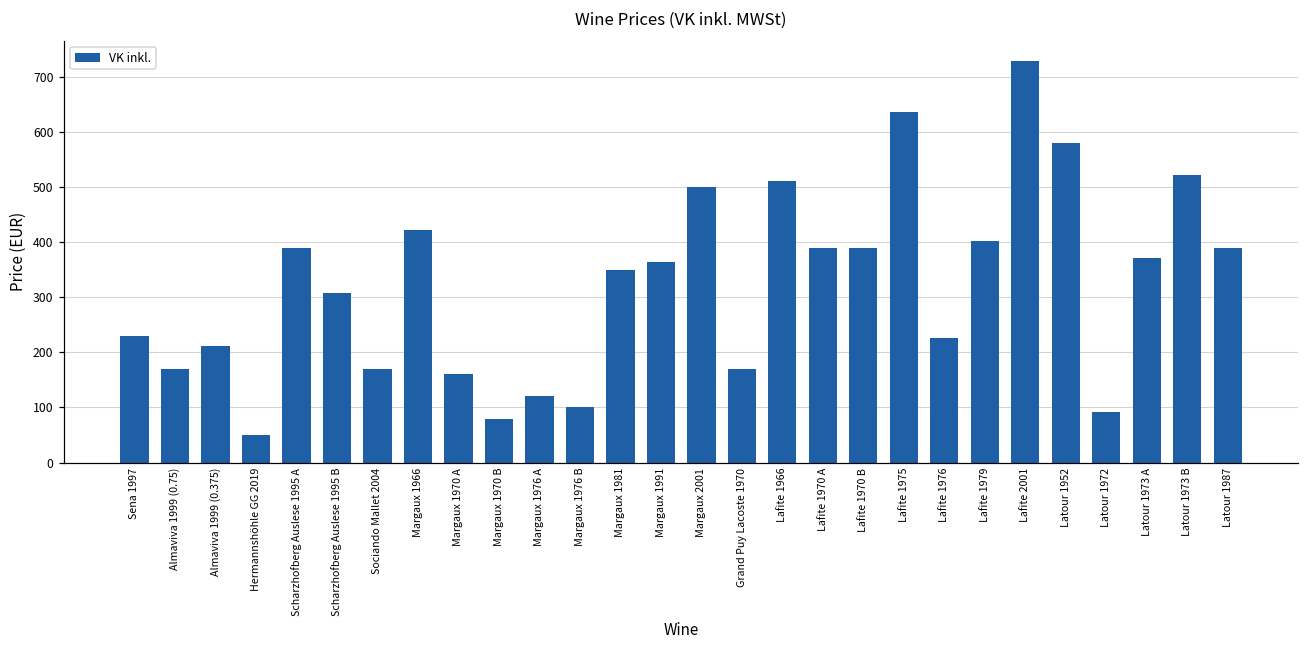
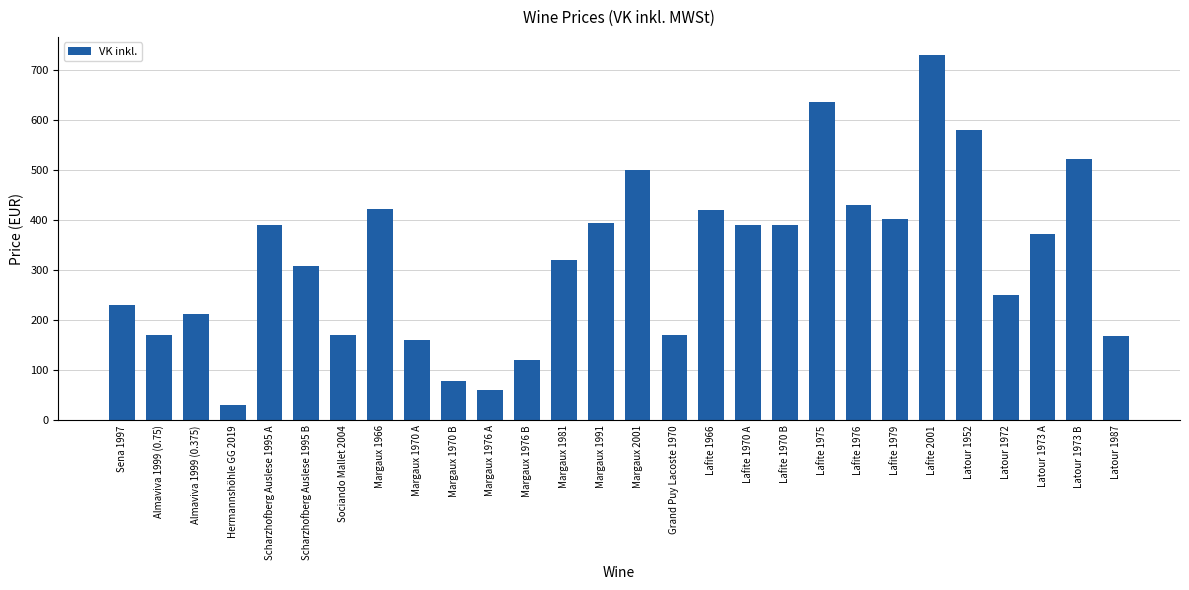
  {
    "Sena 1997": 230,
    "Almaviva 1999 (0.75)": 170,
    "Almaviva 1999 (0.375)": 210,
-   "Hermannshöhle GG 2019": 50,
+   "Hermannshöhle GG 2019": 30,
    "Scharzhofberg Auslese 1995 A": 390,
    "Scharzhofberg Auslese 1995 B": 310,
    "Sociando Mallet 2004": 170,
    "Margaux 1966": 420,
    "Margaux 1970 A": 160,
    "Margaux 1970 B": 80,
-   "Margaux 1976 A": 120,
-   "Margaux 1976 B": 100,
-   "Margaux 1981": 350,
-   "Margaux 1991": 370,
+   "Margaux 1976 A": 60,
+   "Margaux 1976 B": 120,
+   "Margaux 1981": 320,
+   "Margaux 1991": 390,
    "Margaux 2001": 500,
    "Grand Puy Lacoste 1970": 170,
-   "Lafite 1966": 510,
+   "Lafite 1966": 420,
    "Lafite 1970 A": 390,
    "Lafite 1970 B": 390,
    "Lafite 1975": 640,
-   "Lafite 1976": 230,
+   "Lafite 1976": 430,
    "Lafite 1979": 400,
    "Lafite 2001": 730,
    "Latour 1952": 580,
-   "Latour 1972": 90,
+   "Latour 1972": 250,
    "Latour 1973 A": 370,
    "Latour 1973 B": 520,
-   "Latour 1987": 390
+   "Latour 1987": 170
  }
